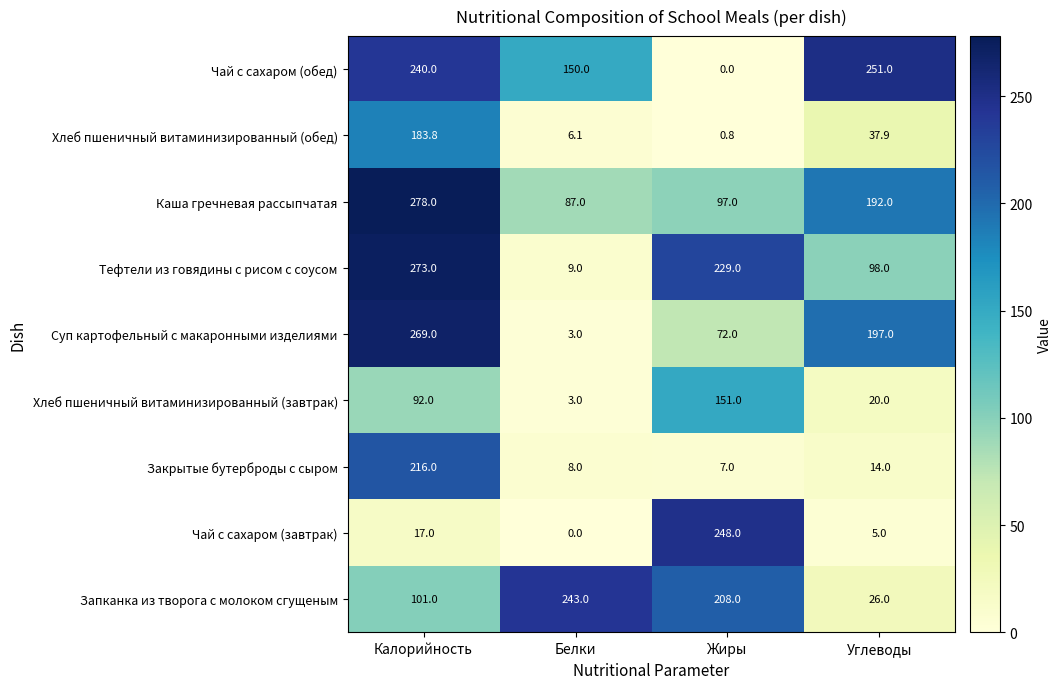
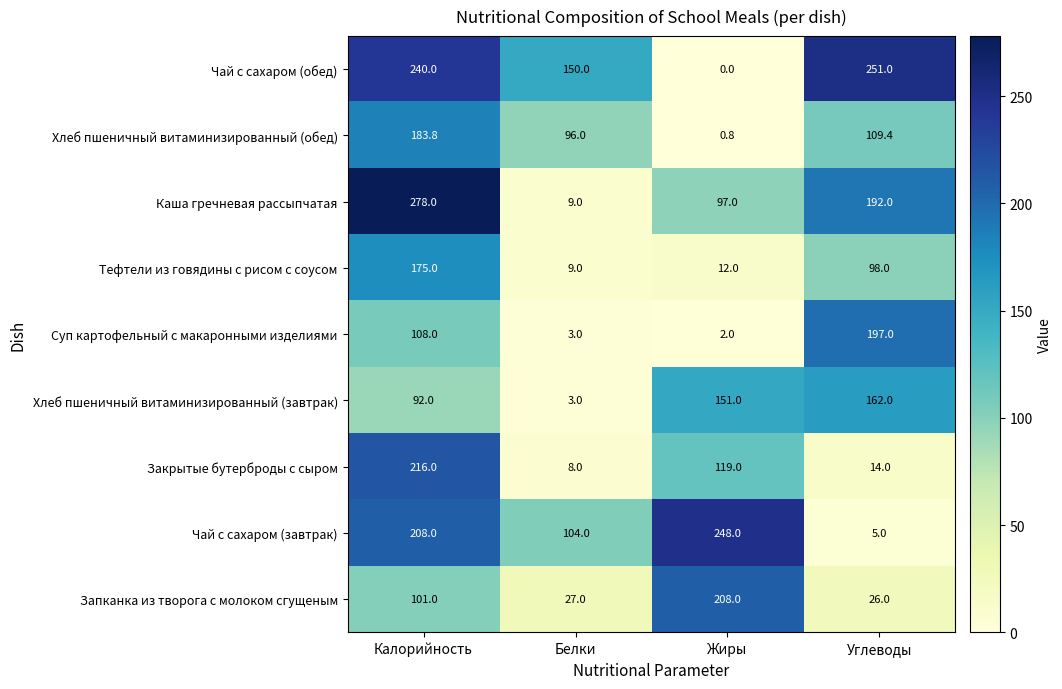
  {
    "Чай с сахаром (обед)": {
      "Калорийность": 240.0,
      "Белки": 150.0,
      "Жиры": 0.0,
      "Углеводы": 251.0
    },
    "Хлеб пшеничный витаминизированный (обед)": {
      "Калорийность": 183.8,
-     "Белки": 6.1,
+     "Белки": 96.0,
      "Жиры": 0.8,
-     "Углеводы": 37.9
+     "Углеводы": 109.4
    },
    "Каша гречневая рассыпчатая": {
      "Калорийность": 278.0,
-     "Белки": 87.0,
+     "Белки": 9.0,
      "Жиры": 97.0,
      "Углеводы": 192.0
    },
    "Тефтели из говядины с рисом с соусом": {
-     "Калорийность": 273.0,
+     "Калорийность": 175.0,
      "Белки": 9.0,
-     "Жиры": 229.0,
+     "Жиры": 12.0,
      "Углеводы": 98.0
    },
    "Суп картофельный с макаронными изделиями": {
-     "Калорийность": 269.0,
+     "Калорийность": 108.0,
      "Белки": 3.0,
-     "Жиры": 72.0,
+     "Жиры": 2.0,
      "Углеводы": 197.0
    },
    "Хлеб пшеничный витаминизированный (завтрак)": {
      "Калорийность": 92.0,
      "Белки": 3.0,
      "Жиры": 151.0,
-     "Углеводы": 20.0
+     "Углеводы": 162.0
    },
    "Закрытые бутерброды с сыром": {
      "Калорийность": 216.0,
      "Белки": 8.0,
-     "Жиры": 7.0,
+     "Жиры": 119.0,
      "Углеводы": 14.0
    },
    "Чай с сахаром (завтрак)": {
-     "Калорийность": 17.0,
-     "Белки": 0.0,
+     "Калорийность": 208.0,
+     "Белки": 104.0,
      "Жиры": 248.0,
      "Углеводы": 5.0
    },
    "Запканка из творога с молоком сгущеным": {
      "Калорийность": 101.0,
-     "Белки": 243.0,
+     "Белки": 27.0,
      "Жиры": 208.0,
      "Углеводы": 26.0
    }
  }
